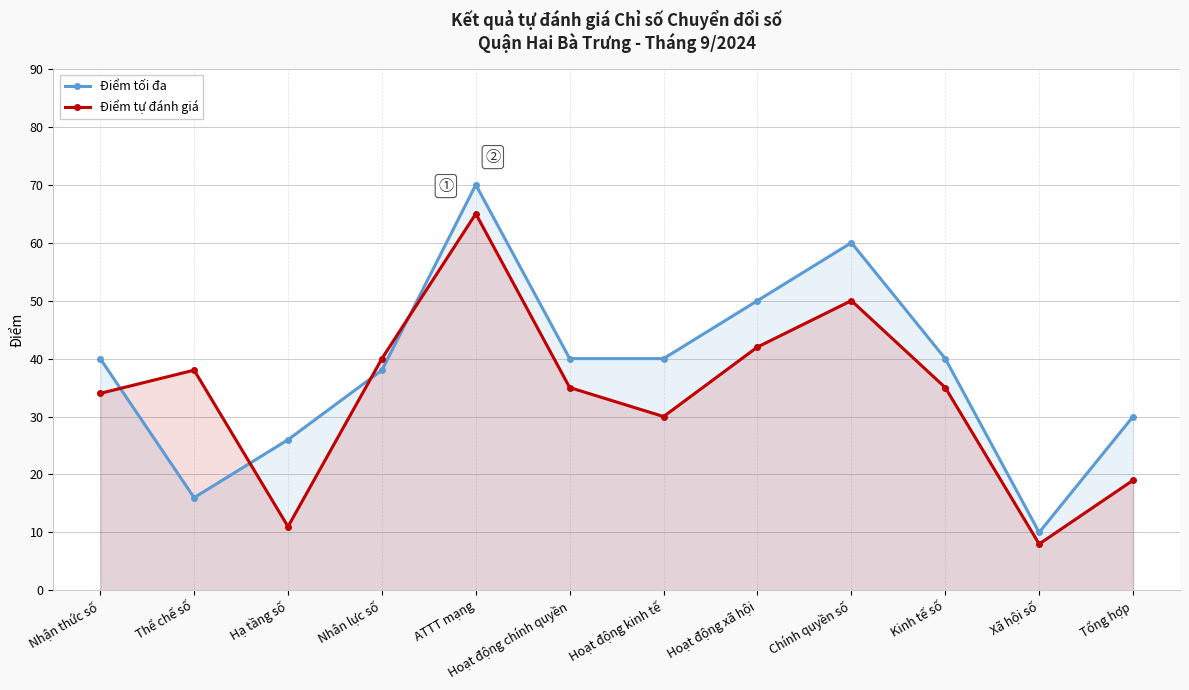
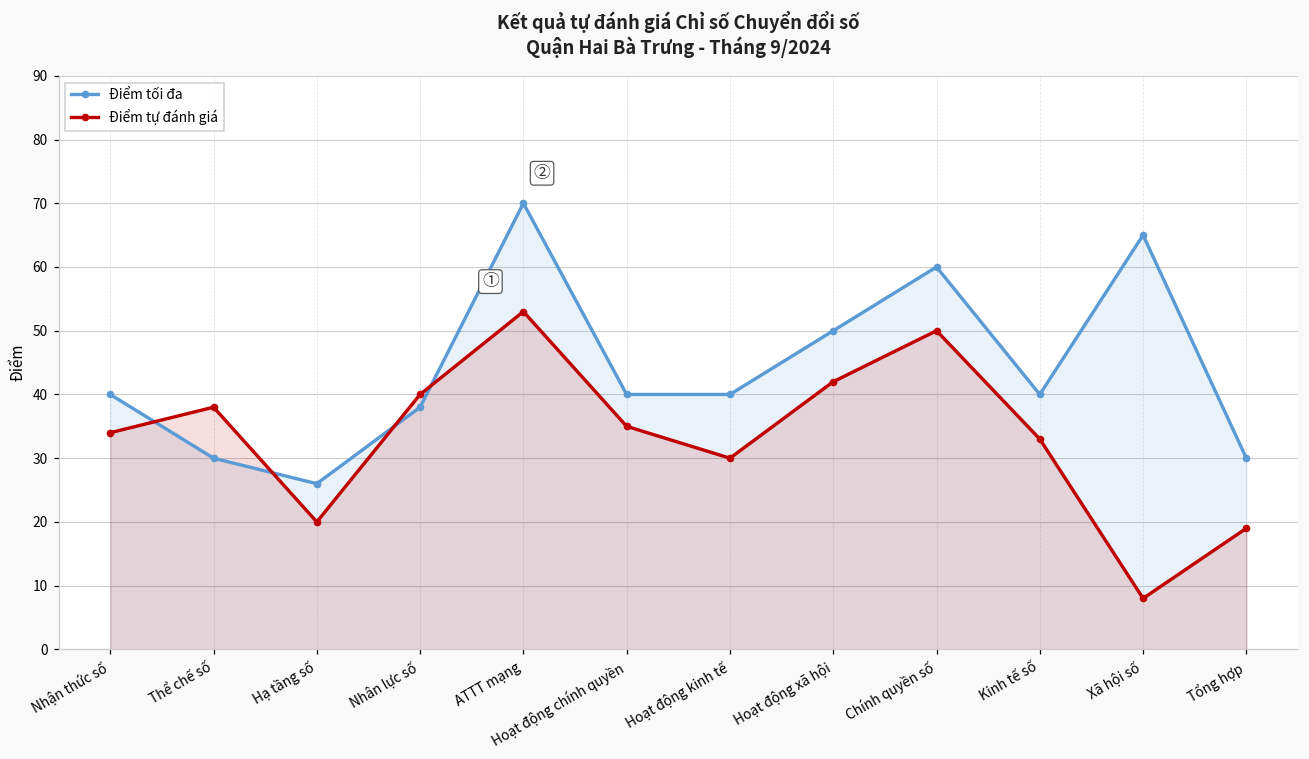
  {
    "Điểm tối đa": {
      "Nhận thức số": 40,
-     "Thể chế số": 16,
+     "Thể chế số": 30,
      "Hạ tầng số": 26,
      "Nhân lực số": 38,
      "ATTT mạng": 70,
      "Hoạt động chính quyền": 40,
      "Hoạt động kinh tế": 40,
      "Hoạt động xã hội": 50,
      "Chính quyền số": 60,
      "Kinh tế số": 40,
-     "Xã hội số": 10,
+     "Xã hội số": 65,
      "Tổng hợp": 30
    },
    "Điểm tự đánh giá": {
      "Nhận thức số": 34,
      "Thể chế số": 38,
-     "Hạ tầng số": 11,
+     "Hạ tầng số": 20,
      "Nhân lực số": 40,
-     "ATTT mạng": 65,
+     "ATTT mạng": 53,
      "Hoạt động chính quyền": 35,
      "Hoạt động kinh tế": 30,
      "Hoạt động xã hội": 42,
      "Chính quyền số": 50,
-     "Kinh tế số": 35,
+     "Kinh tế số": 33,
      "Xã hội số": 8,
      "Tổng hợp": 19
    }
  }
